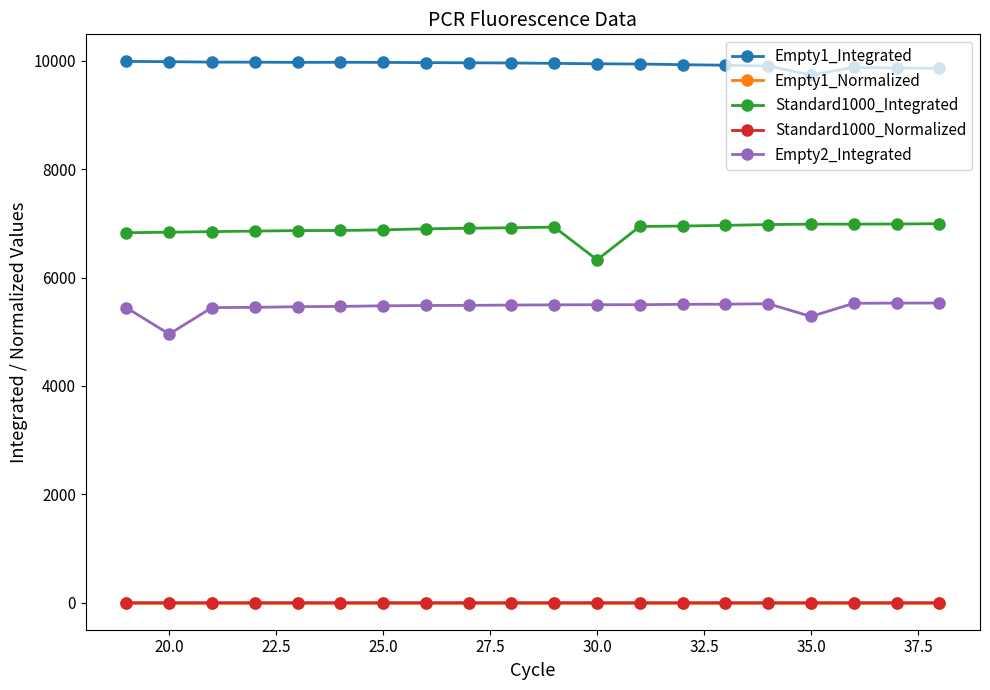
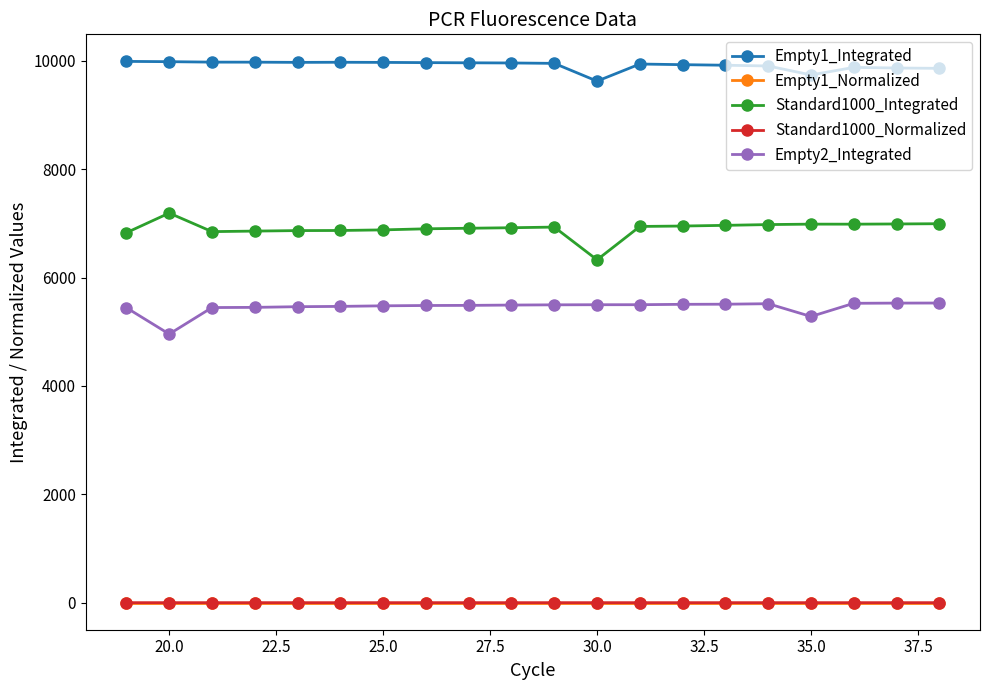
  {
    "Empty1_Integrated": {
      "20.0": 10000,
      "25.0": 10000,
-     "30.0": 9900
+     "30.0": 9600
    },
    "Standard1000_Normalized": {
      "20.0": 0,
      "25.0": 0,
      "30.0": 0,
      "35.0": 0
    },
    "Standard1000_Integrated": {
-     "20.0": 6800,
+     "20.0": 7200,
      "25.0": 6900,
      "30.0": 6300,
      "35.0": 7000
    },
    "Empty2_Integrated": {
      "20.0": 5000,
      "25.0": 5500,
      "30.0": 5500,
      "35.0": 5300
    }
  }
